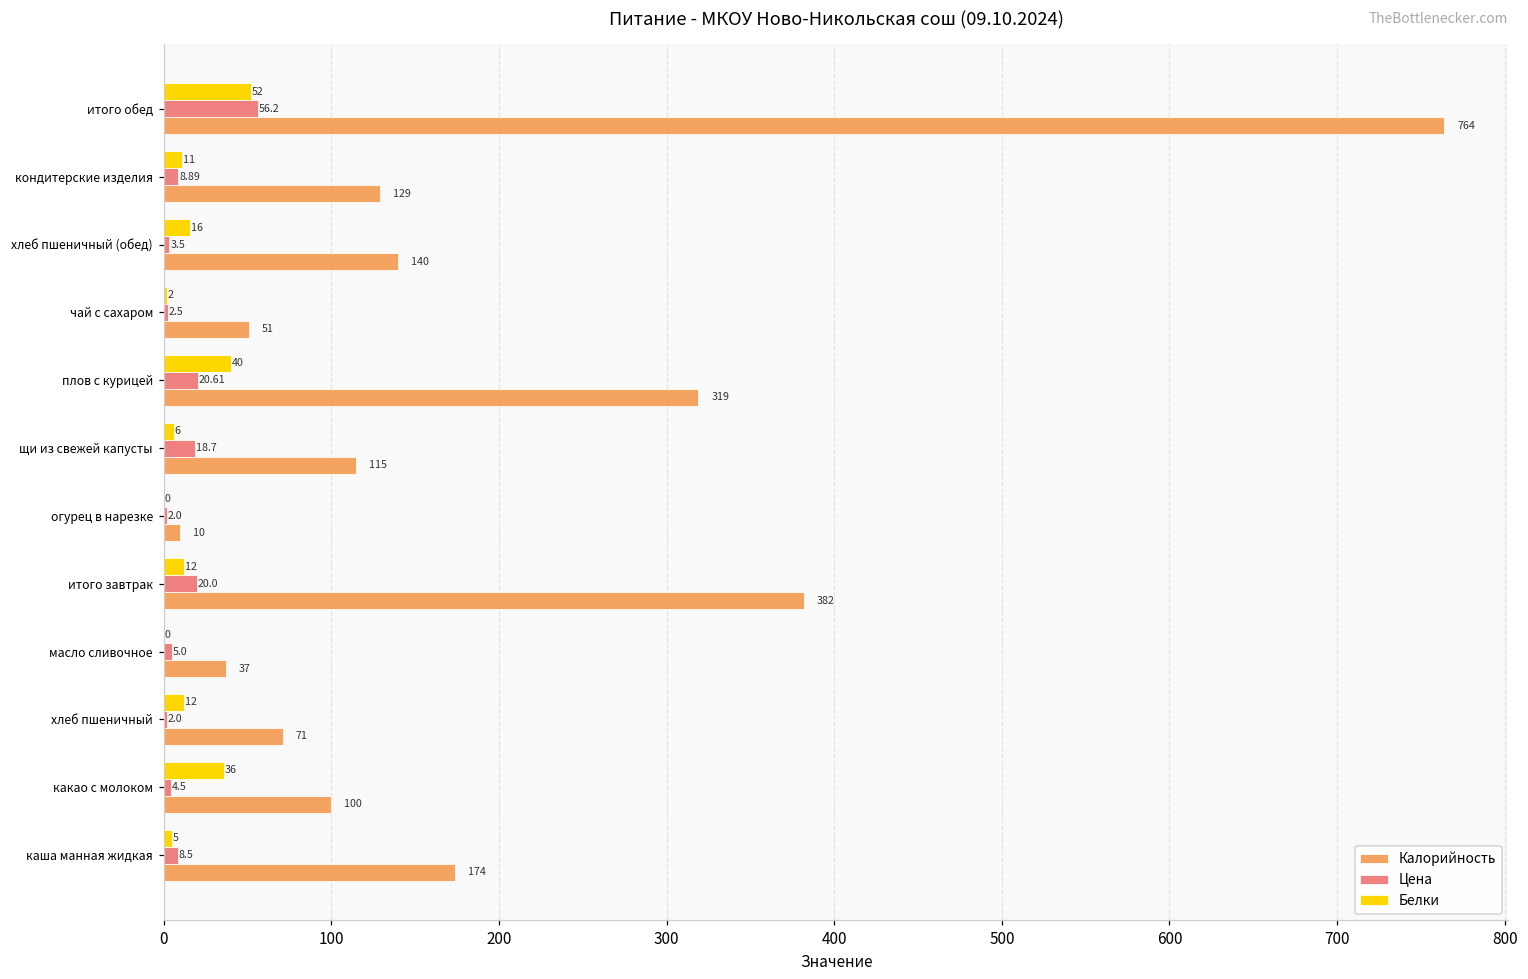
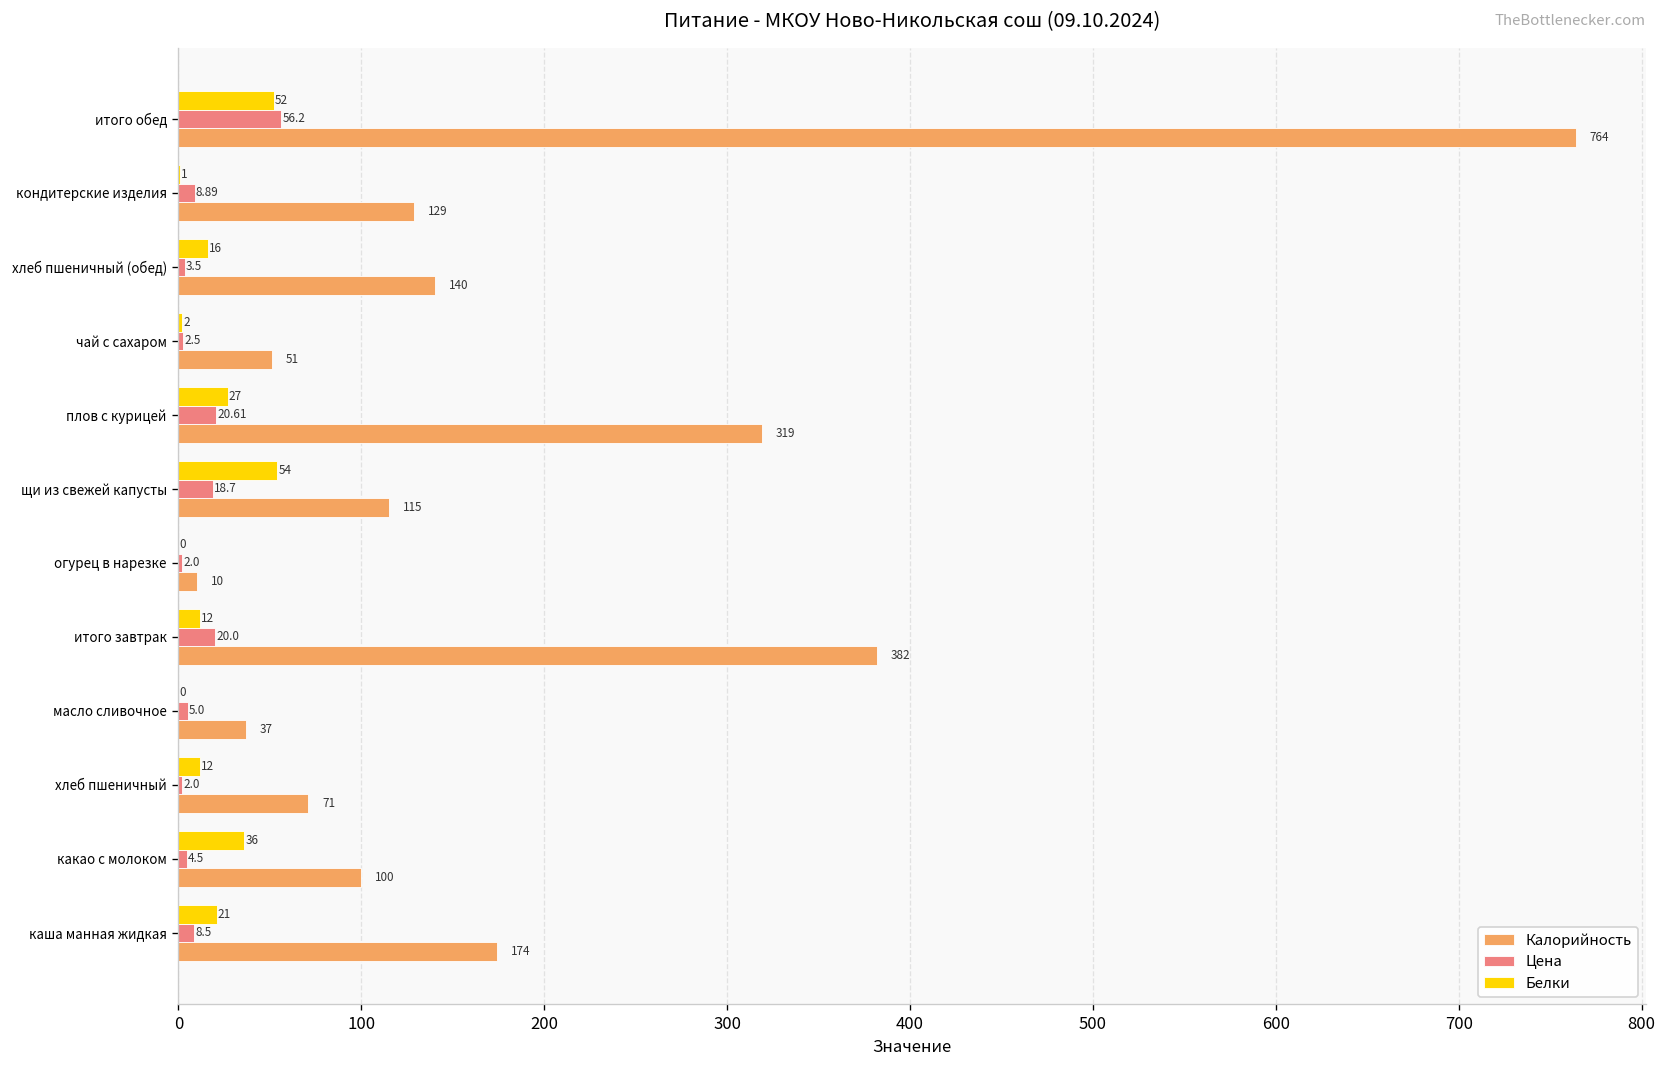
  {
    "Белки": {
      "итого обед": 52,
-     "кондитерские изделия": 11,
+     "кондитерские изделия": 1,
      "хлеб пшеничный (обед)": 16,
      "чай с сахаром": 2,
-     "плов с курицей": 40,
-     "щи из свежей капусты": 6,
+     "плов с курицей": 27,
+     "щи из свежей капусты": 54,
      "огурец в нарезке": 0,
      "итого завтрак": 12,
      "масло сливочное": 0,
      "хлеб пшеничный": 12,
      "какао с молоком": 36,
-     "каша манная жидкая": 5
+     "каша манная жидкая": 21
    }
  }
